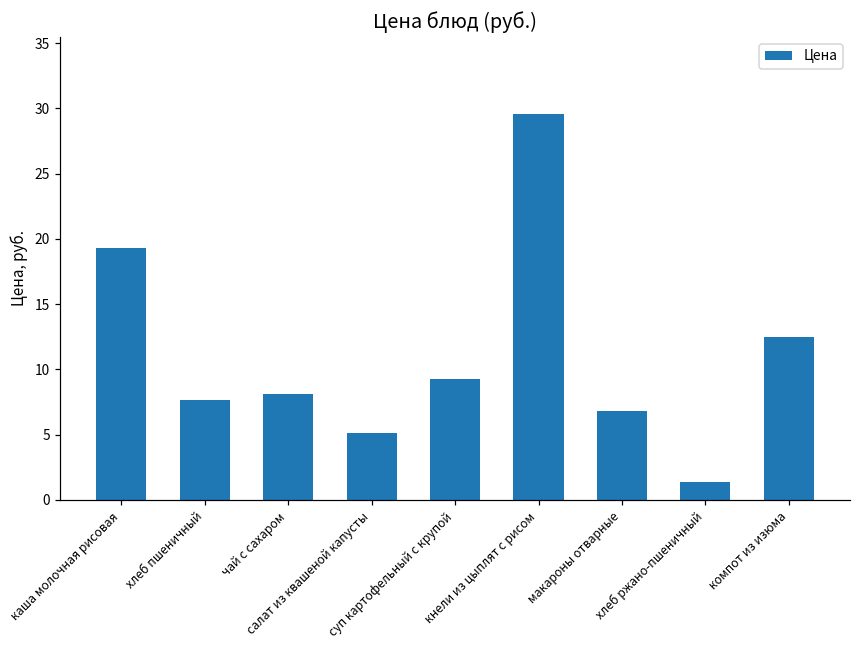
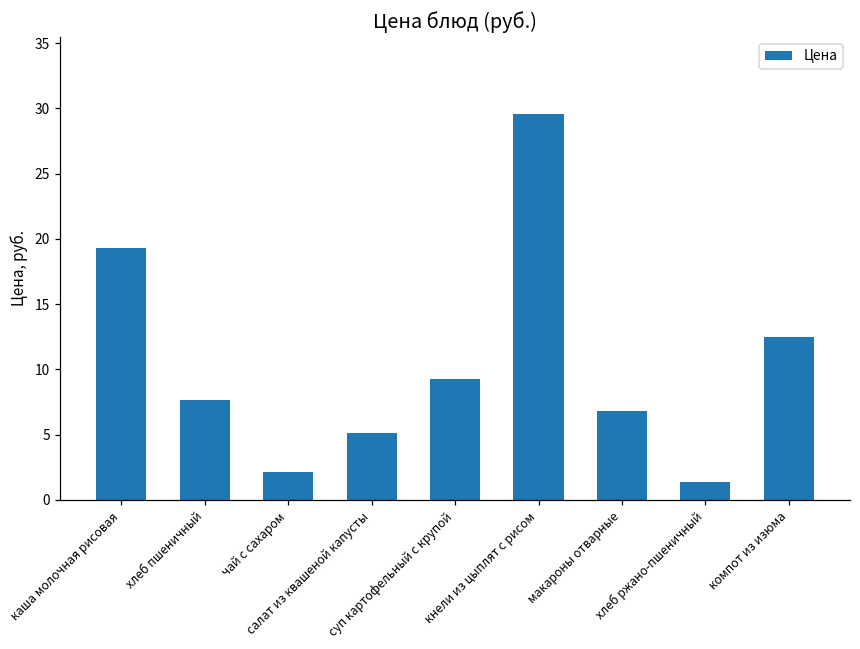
  {
    "каша молочная рисовая": 19.3,
    "хлеб пшеничный": 7.7,
-   "чай с сахаром": 8.1,
+   "чай с сахаром": 2.1,
    "салат из квашеной капусты": 5.2,
    "суп картофельный с крупой": 9.3,
    "кнели из цыплят с рисом": 29.6,
    "макароны отварные": 6.8,
    "хлеб ржано-пшеничный": 1.4,
    "компот из изюма": 12.4
  }
